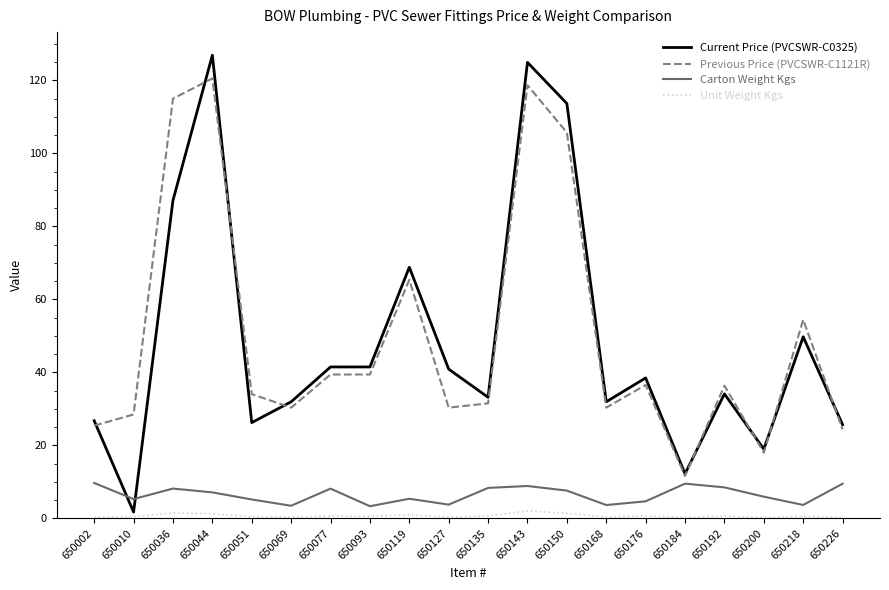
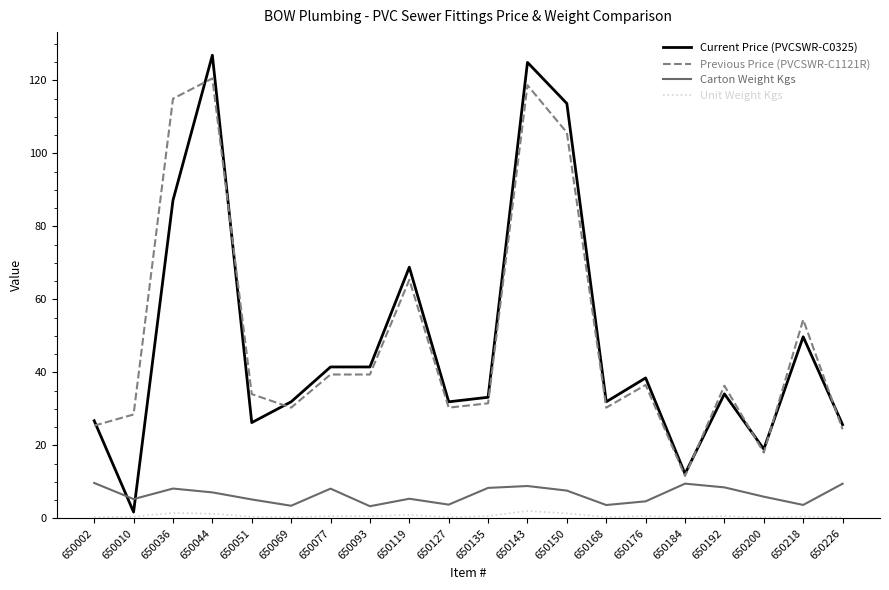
  {
    "Current Price (PVCSWR-C0325)": {
      "650002": 27,
      "650010": 2,
      "650036": 87,
      "650044": 127,
      "650051": 26,
      "650069": 32,
      "650077": 41,
      "650093": 41,
      "650119": 69,
-     "650127": 41,
+     "650127": 32,
      "650135": 33,
      "650143": 125,
      "650150": 114,
      "650168": 32,
      "650176": 38,
      "650192": 34,
      "650200": 19,
      "650218": 50,
      "650226": 26
    }
  }
